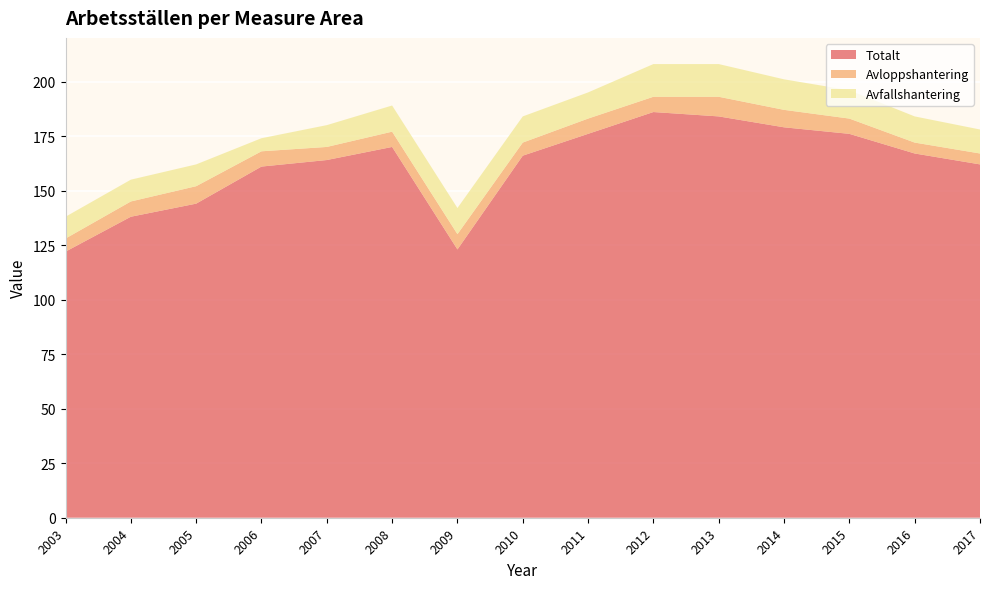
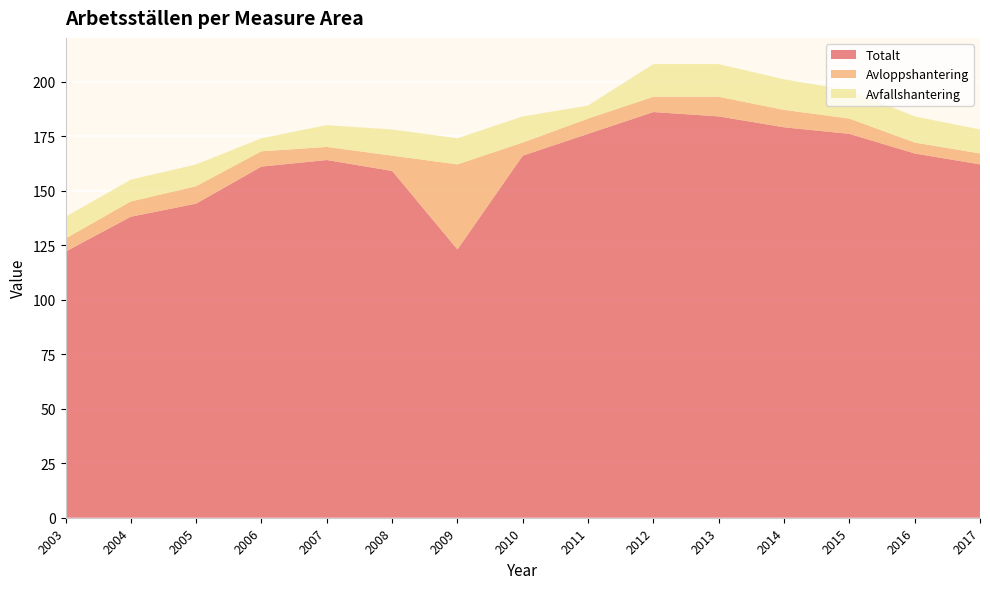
  {
    "Totalt": {
      "2003": 122,
      "2004": 138,
      "2005": 144,
      "2006": 161,
      "2007": 164,
-     "2008": 170,
+     "2008": 159,
      "2009": 123,
      "2010": 166,
      "2011": 176,
      "2012": 186,
      "2013": 184,
      "2014": 179,
      "2015": 176,
      "2016": 167,
      "2017": 162
    },
    "Avloppshantering": {
      "2003": 6,
      "2004": 7,
      "2005": 8,
      "2006": 7,
      "2007": 6,
      "2008": 7,
-     "2009": 7,
+     "2009": 39,
      "2010": 6,
      "2011": 7,
      "2012": 7,
      "2013": 9,
      "2014": 8,
      "2015": 7,
      "2016": 5,
      "2017": 5
    },
    "Avfallshantering": {
      "2003": 10,
      "2004": 10,
      "2005": 10,
      "2006": 6,
      "2007": 10,
      "2008": 12,
      "2009": 12,
      "2010": 12,
-     "2011": 12,
+     "2011": 6,
      "2012": 15,
      "2013": 15,
      "2014": 14,
      "2016": 12,
      "2017": 11
    }
  }
